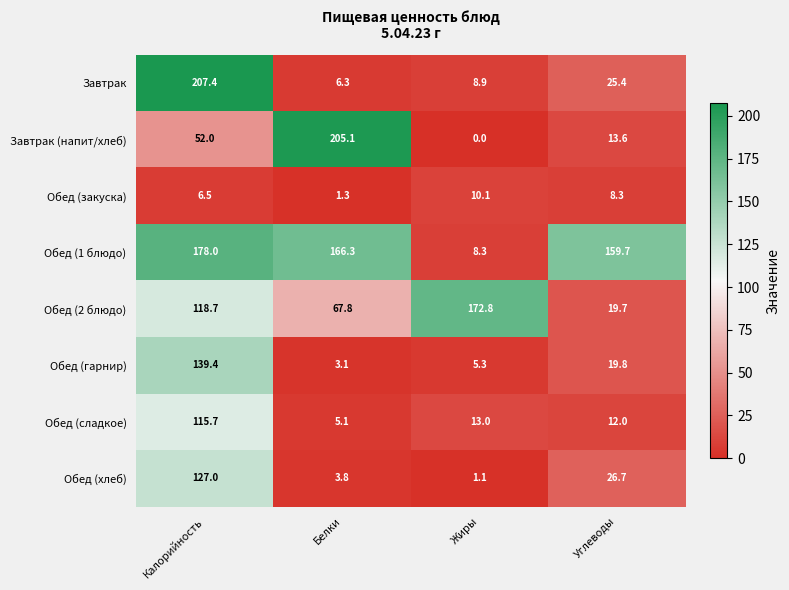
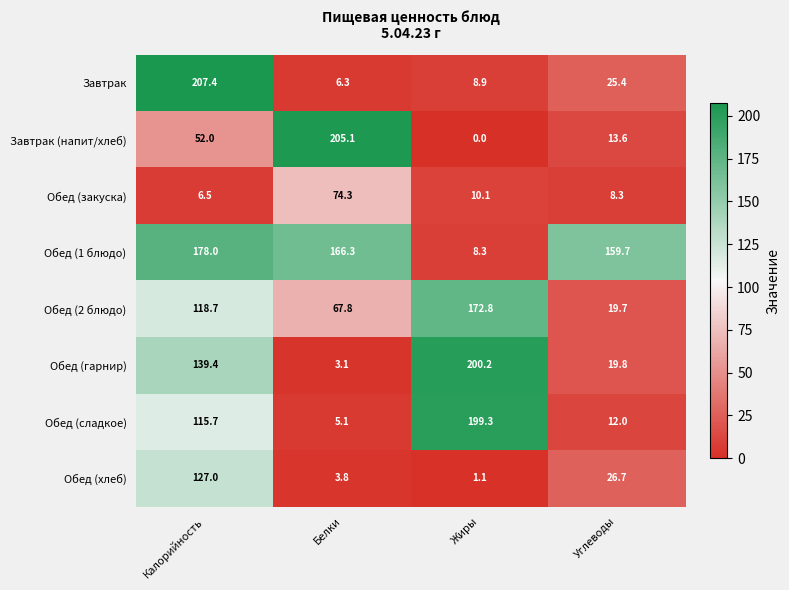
  {
    "Завтрак": {
      "Калорийность": 207.4,
      "Белки": 6.3,
      "Жиры": 8.9,
      "Углеводы": 25.4
    },
    "Завтрак (напит/хлеб)": {
      "Калорийность": 52.0,
      "Белки": 205.1,
      "Жиры": 0.0,
      "Углеводы": 13.6
    },
    "Обед (закуска)": {
      "Калорийность": 6.5,
-     "Белки": 1.3,
+     "Белки": 74.3,
      "Жиры": 10.1,
      "Углеводы": 8.3
    },
    "Обед (1 блюдо)": {
      "Калорийность": 178.0,
      "Белки": 166.3,
      "Жиры": 8.3,
      "Углеводы": 159.7
    },
    "Обед (2 блюдо)": {
      "Калорийность": 118.7,
      "Белки": 67.8,
      "Жиры": 172.8,
      "Углеводы": 19.7
    },
    "Обед (гарнир)": {
      "Калорийность": 139.4,
      "Белки": 3.1,
-     "Жиры": 5.3,
+     "Жиры": 200.2,
      "Углеводы": 19.8
    },
    "Обед (сладкое)": {
      "Калорийность": 115.7,
      "Белки": 5.1,
-     "Жиры": 13.0,
+     "Жиры": 199.3,
      "Углеводы": 12.0
    },
    "Обед (хлеб)": {
      "Калорийность": 127.0,
      "Белки": 3.8,
      "Жиры": 1.1,
      "Углеводы": 26.7
    }
  }
